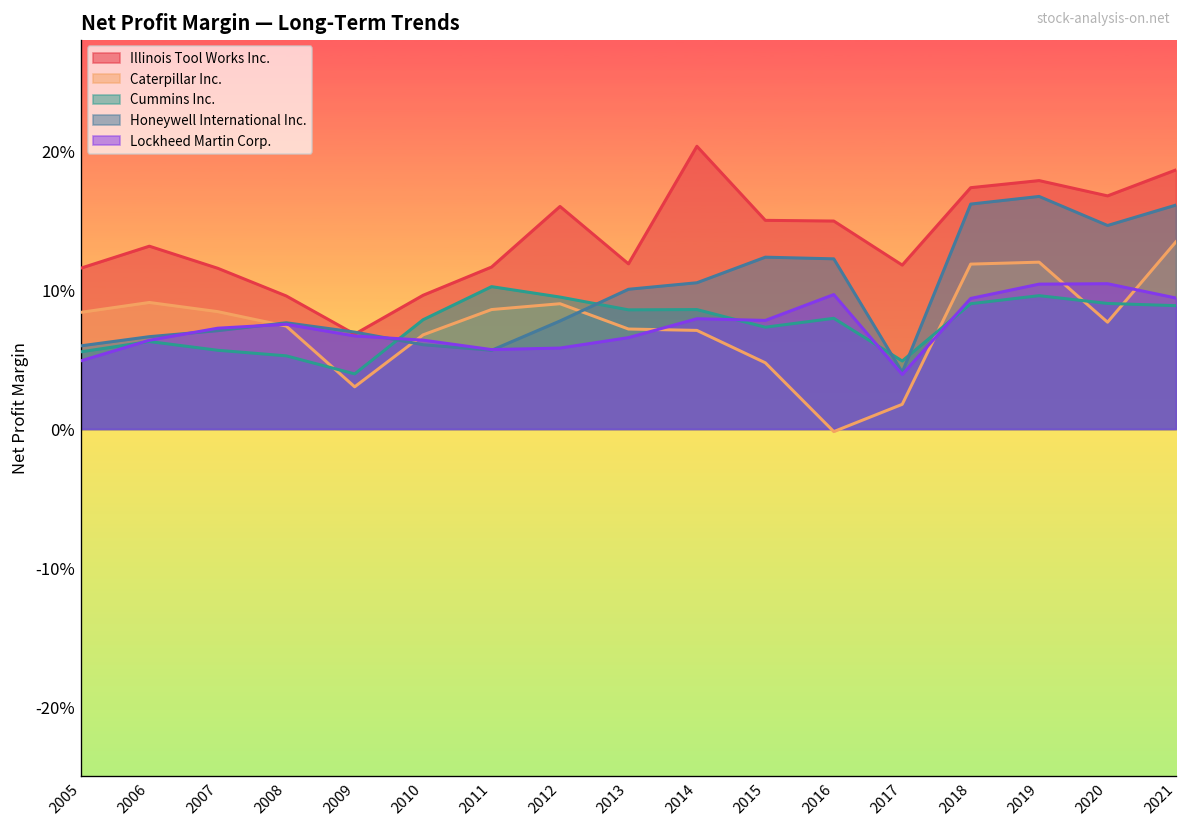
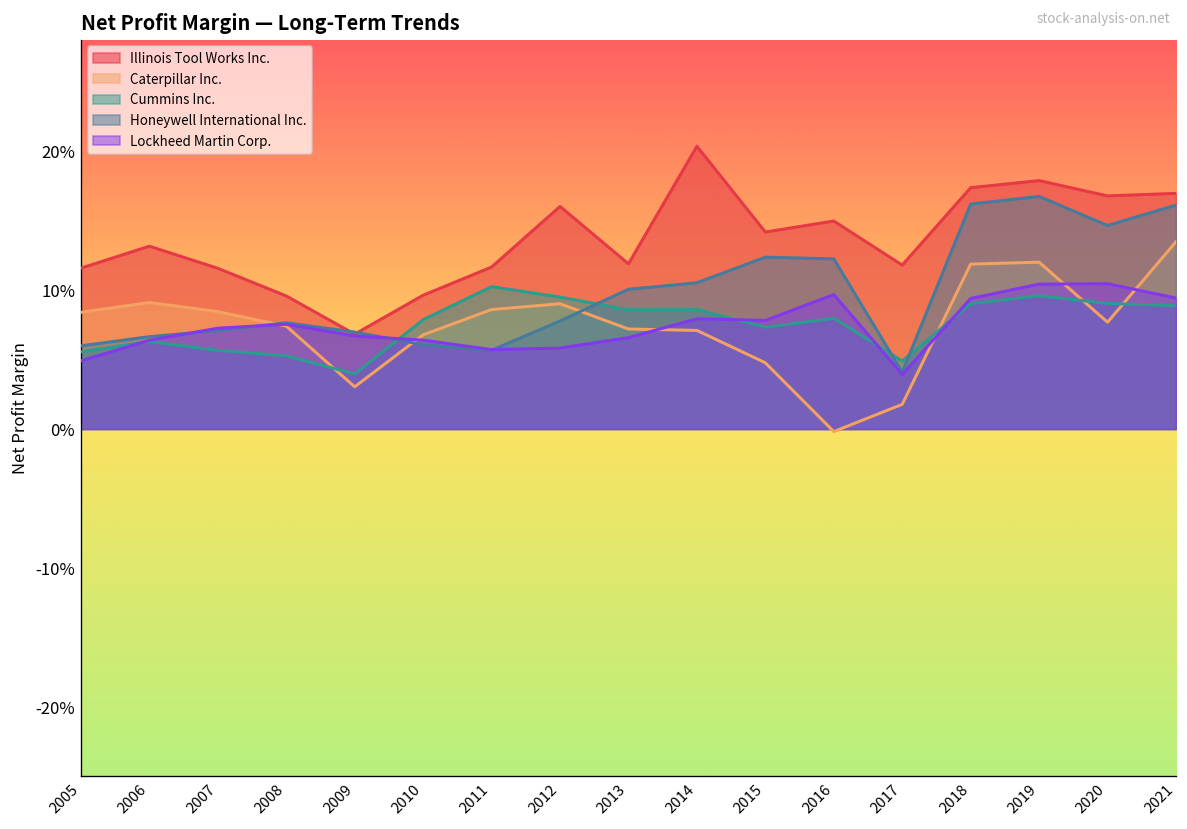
  {
    "Illinois Tool Works Inc.": {
      "2005": "11.6%",
      "2006": "13.2%",
      "2007": "11.6%",
      "2008": "9.6%",
      "2010": "9.6%",
      "2011": "11.7%",
      "2012": "16.0%",
      "2013": "11.9%",
      "2014": "20.3%",
-     "2015": "15.0%",
+     "2015": "14.2%",
      "2016": "15.0%",
      "2017": "11.8%",
      "2018": "17.4%",
      "2019": "17.9%",
      "2020": "16.8%",
-     "2021": "18.6%"
+     "2021": "17.0%"
    },
    "Lockheed Martin Corp.": {
      "2005": "4.9%",
      "2010": "6.4%",
      "2012": "5.8%",
      "2013": "6.6%",
      "2014": "7.9%",
      "2015": "7.8%",
      "2016": "9.7%",
      "2018": "9.4%",
      "2019": "10.4%",
      "2020": "10.5%",
      "2021": "9.4%"
    }
  }
